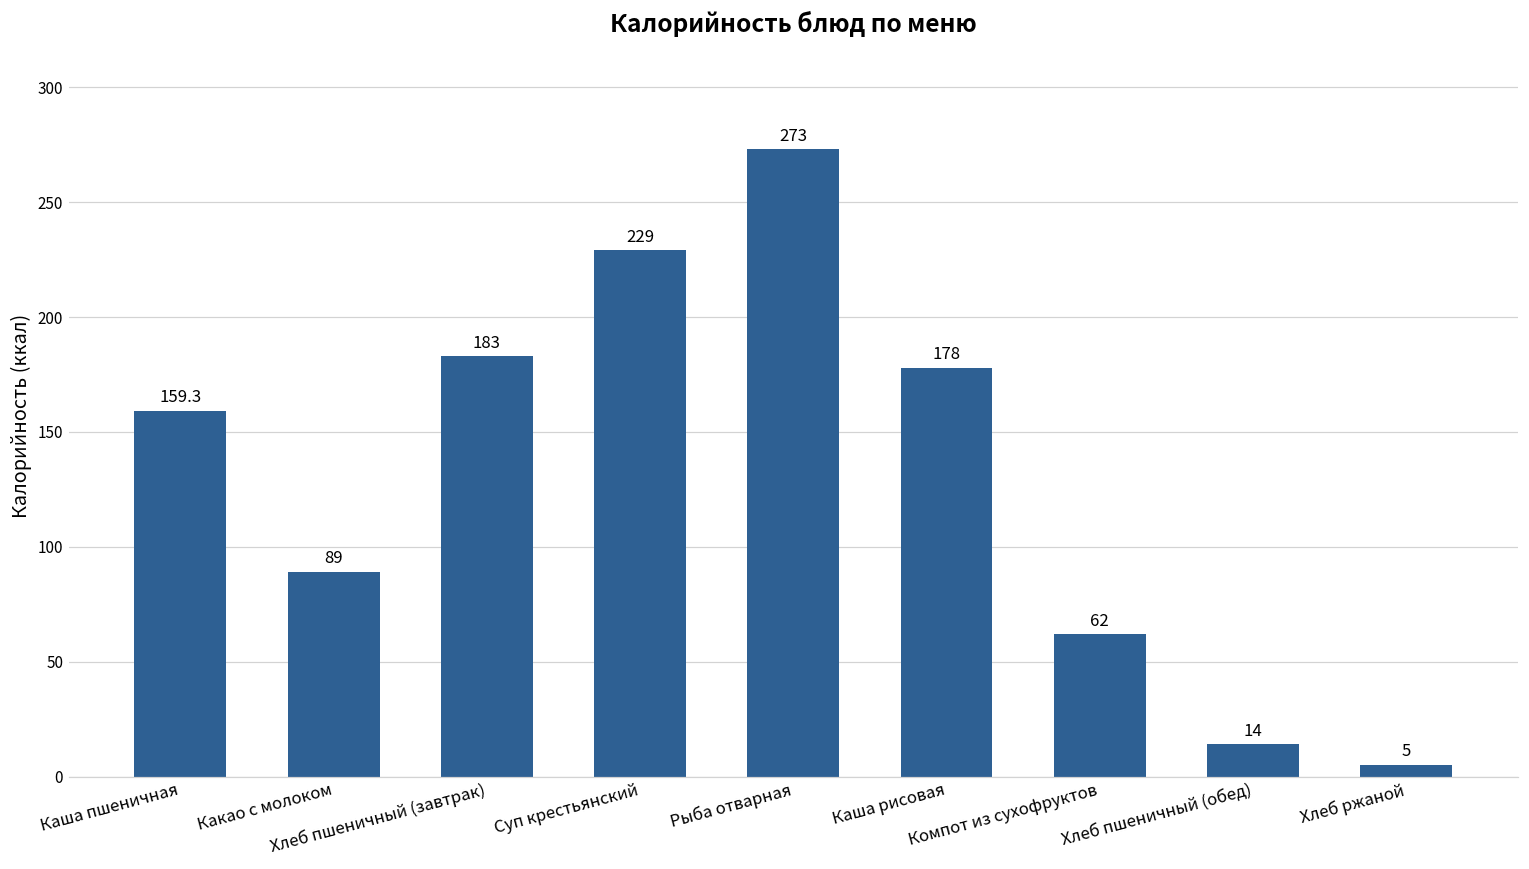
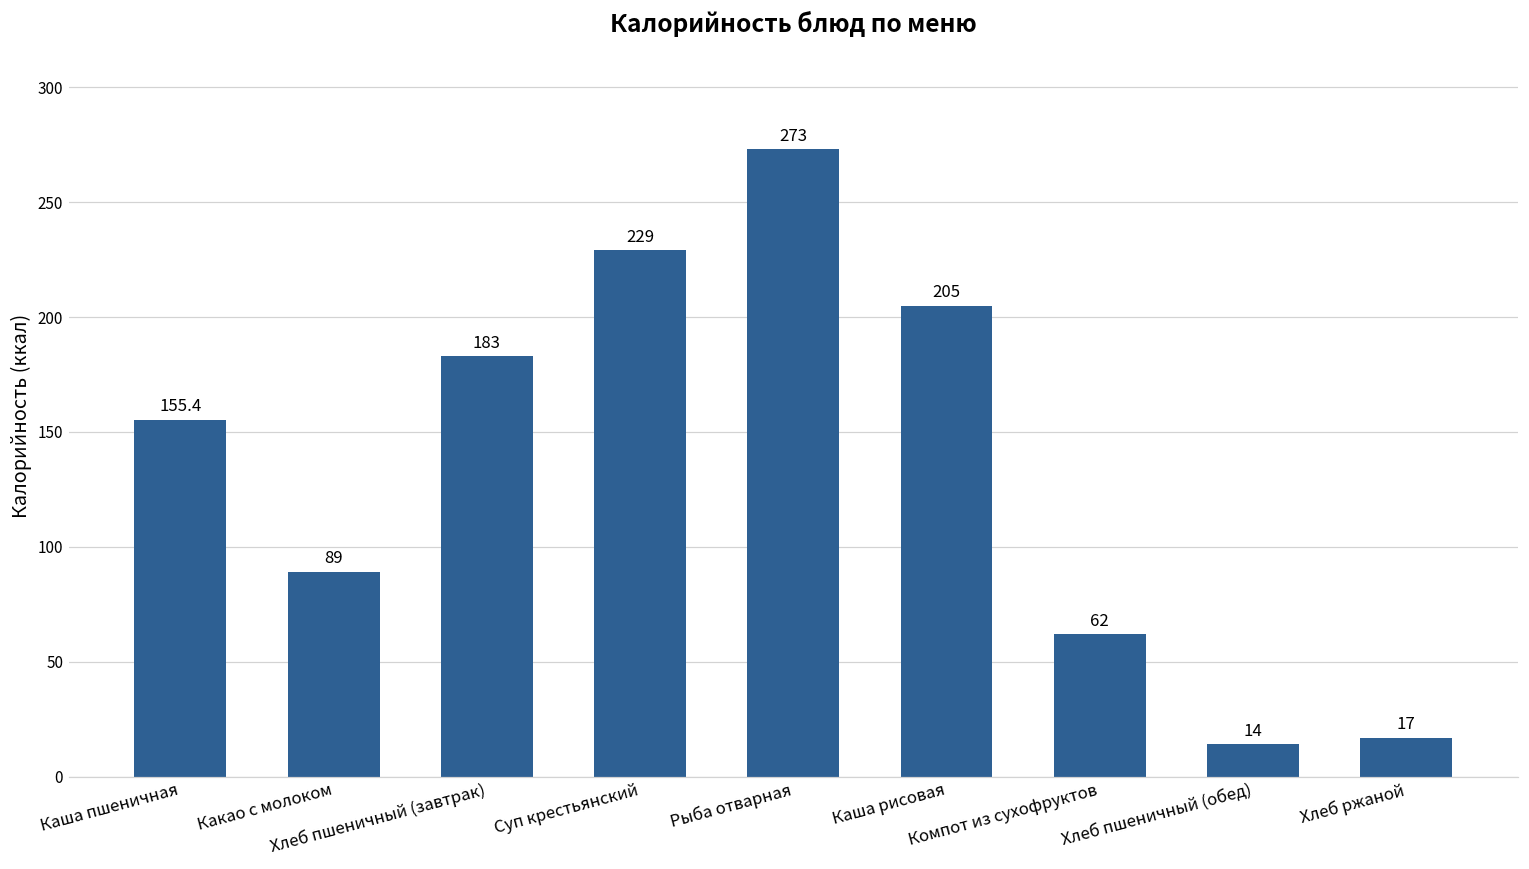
  {
-   "Каша пшеничная": 159.3,
+   "Каша пшеничная": 155.4,
    "Какао с молоком": 89,
    "Хлеб пшеничный (завтрак)": 183,
    "Суп крестьянский": 229,
    "Рыба отварная": 273,
-   "Каша рисовая": 178,
+   "Каша рисовая": 205,
    "Компот из сухофруктов": 62,
    "Хлеб пшеничный (обед)": 14,
-   "Хлеб ржаной": 5
+   "Хлеб ржаной": 17
  }
